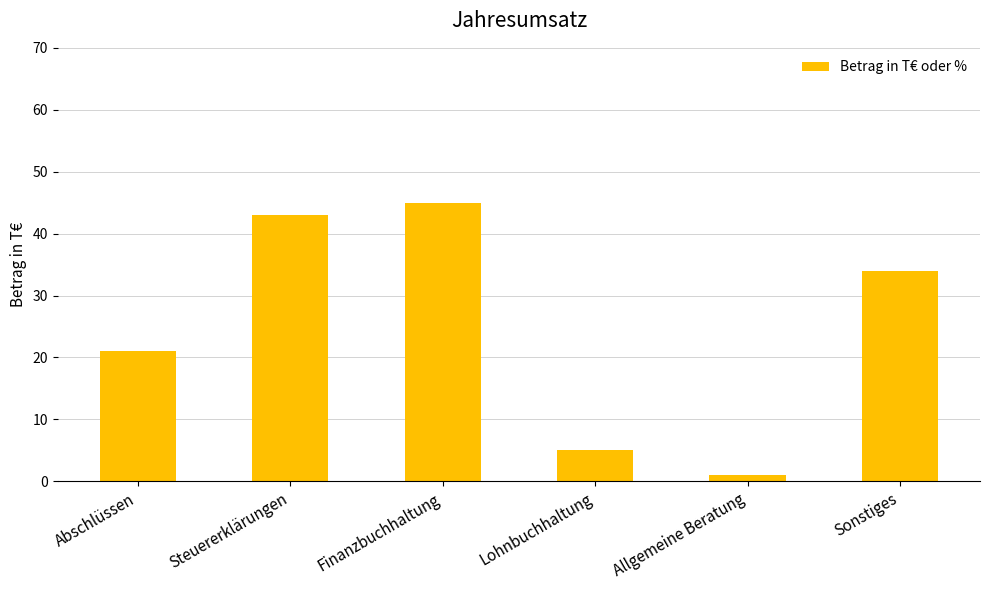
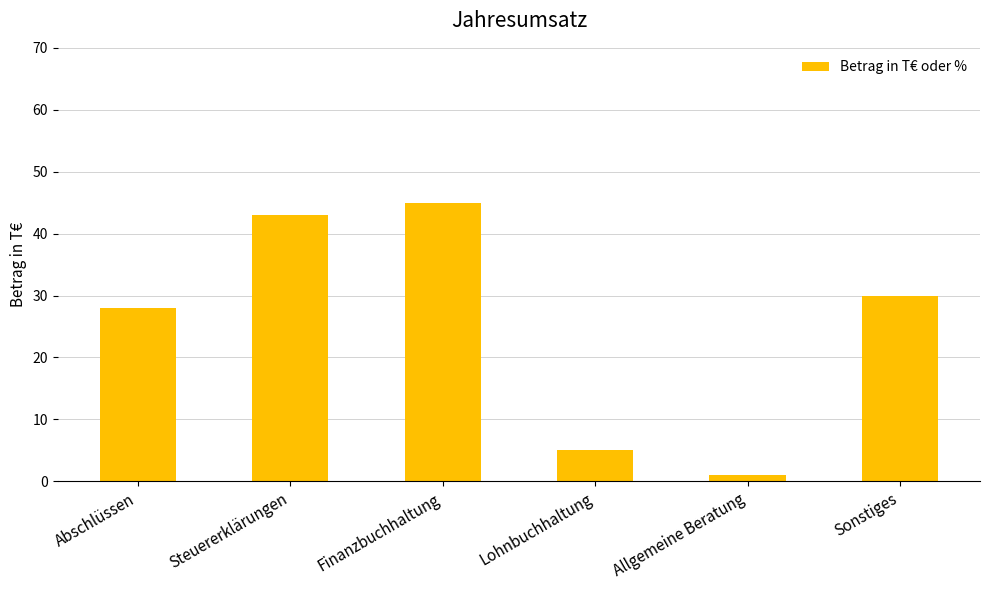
  {
-   "Abschlüssen": 21,
+   "Abschlüssen": 28,
    "Steuererklärungen": 43,
    "Finanzbuchhaltung": 45,
    "Lohnbuchhaltung": 5,
    "Allgemeine Beratung": 1,
-   "Sonstiges": 34
+   "Sonstiges": 30
  }
